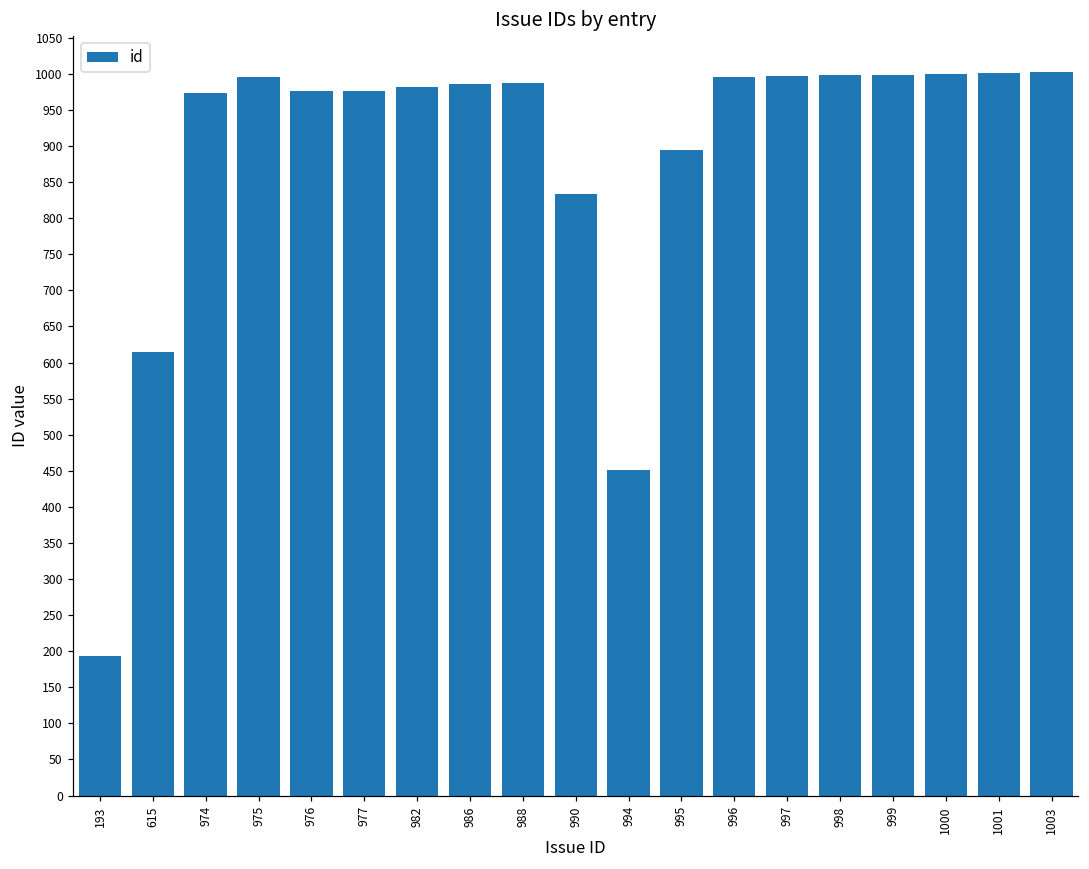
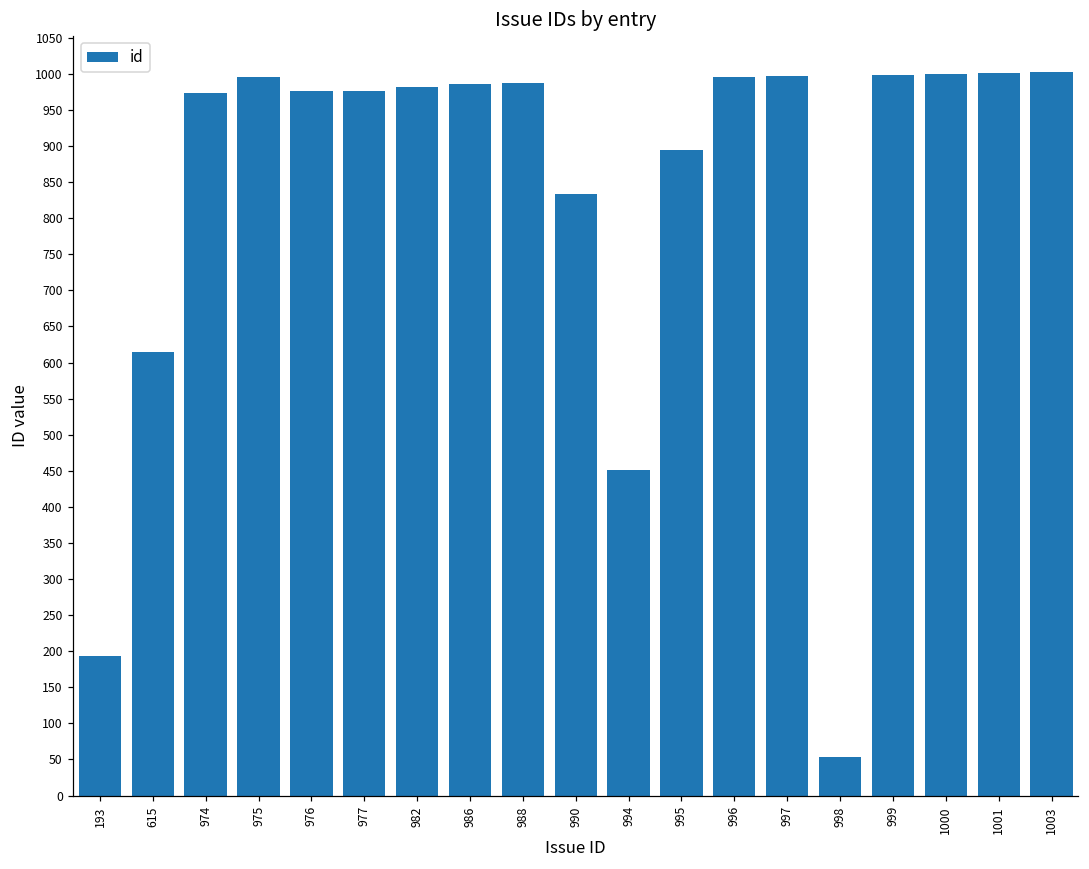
  {
    "193": 190,
    "615": 620,
    "974": 970,
    "975": 1000,
    "976": 980,
    "977": 980,
    "982": 980,
    "986": 990,
    "988": 990,
    "990": 830,
    "994": 450,
    "995": 900,
    "996": 1000,
    "997": 1000,
-   "998": 1000,
+   "998": 50,
    "999": 1000,
    "1000": 1000,
    "1001": 1000,
    "1003": 1000
  }
